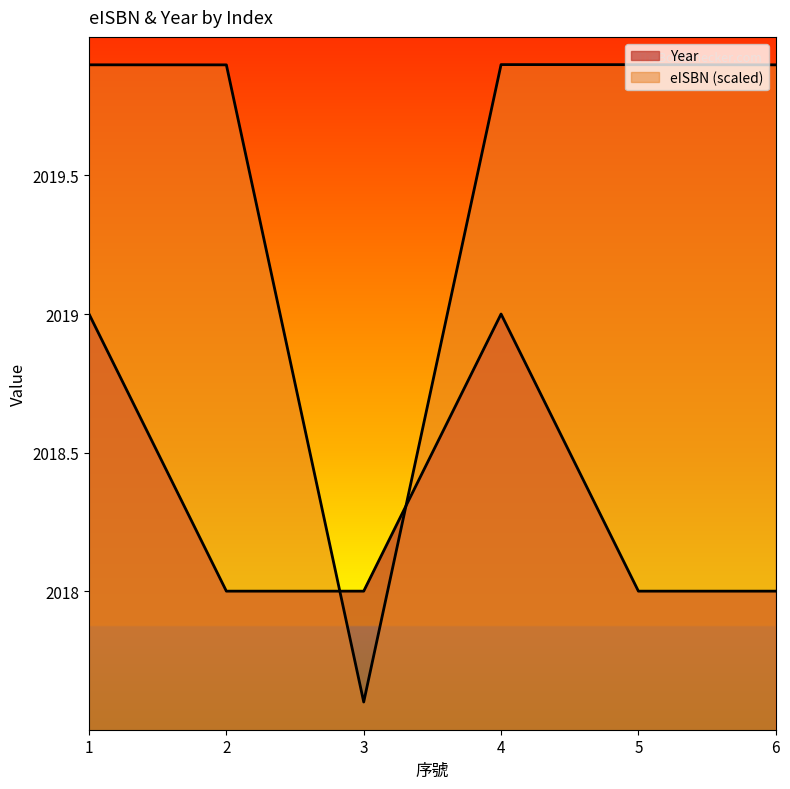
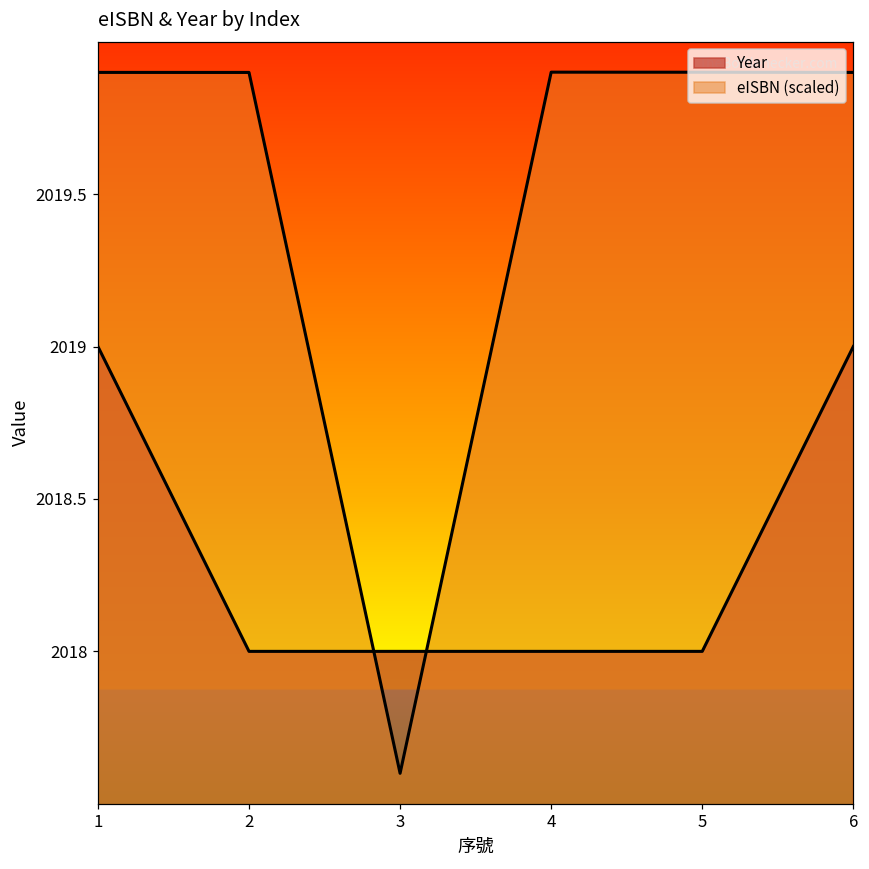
  {
    "Year": {
      "1": 2019,
      "2": 2018,
      "3": 2018,
-     "4": 2019,
+     "4": 2018,
      "5": 2018,
-     "6": 2018
+     "6": 2019
    },
    "eISBN (scaled)": {
      "1": 2019.90,
      "2": 2019.90,
      "3": 2017.60,
      "4": 2019.90,
      "6": 2019.90
    }
  }
